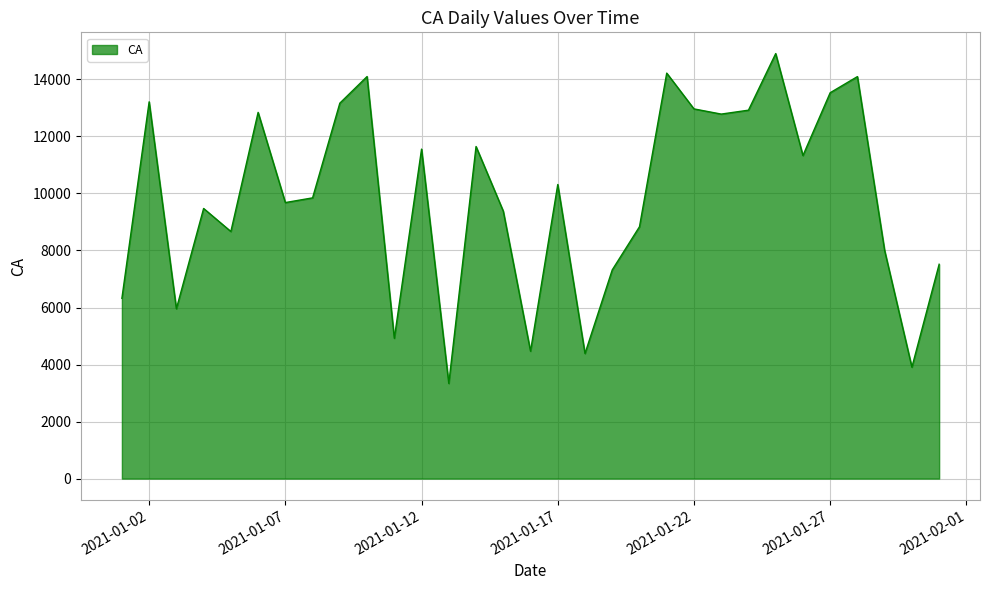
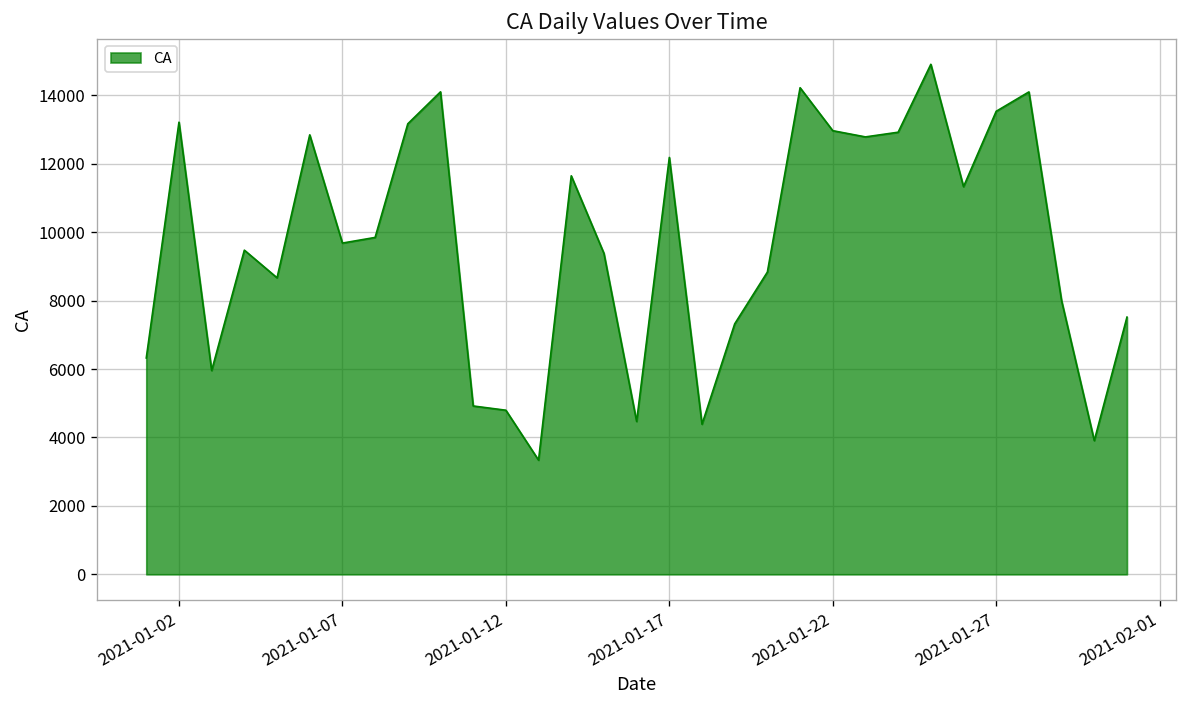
  {
    "2021-01-02": 13200,
    "2021-01-07": 9700,
-   "2021-01-12": 11600,
-   "2021-01-17": 10300,
+   "2021-01-12": 4800,
+   "2021-01-17": 12200,
    "2021-01-22": 13000,
    "2021-01-27": 13500
  }
